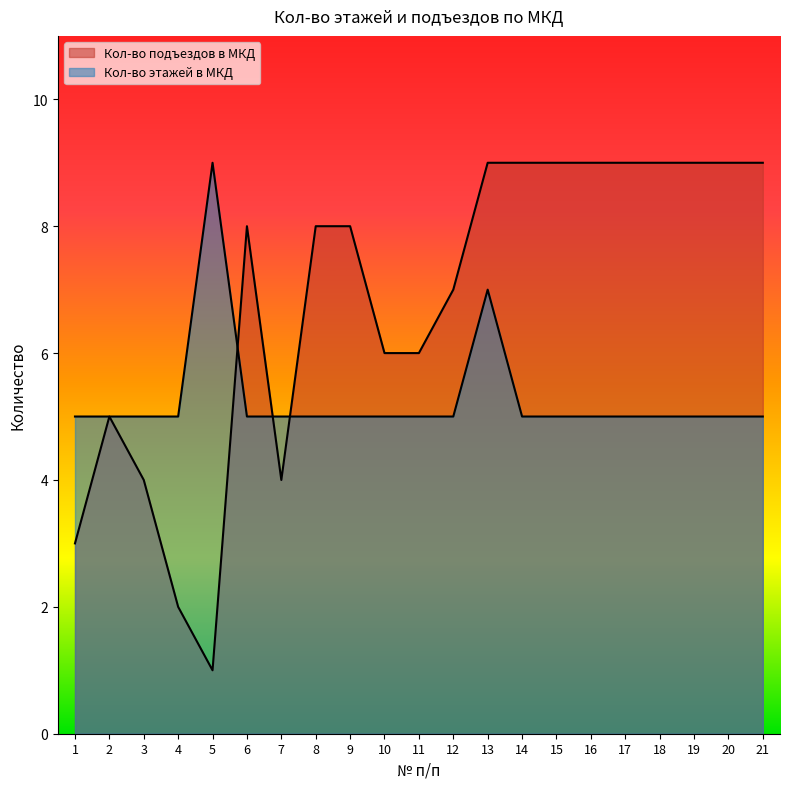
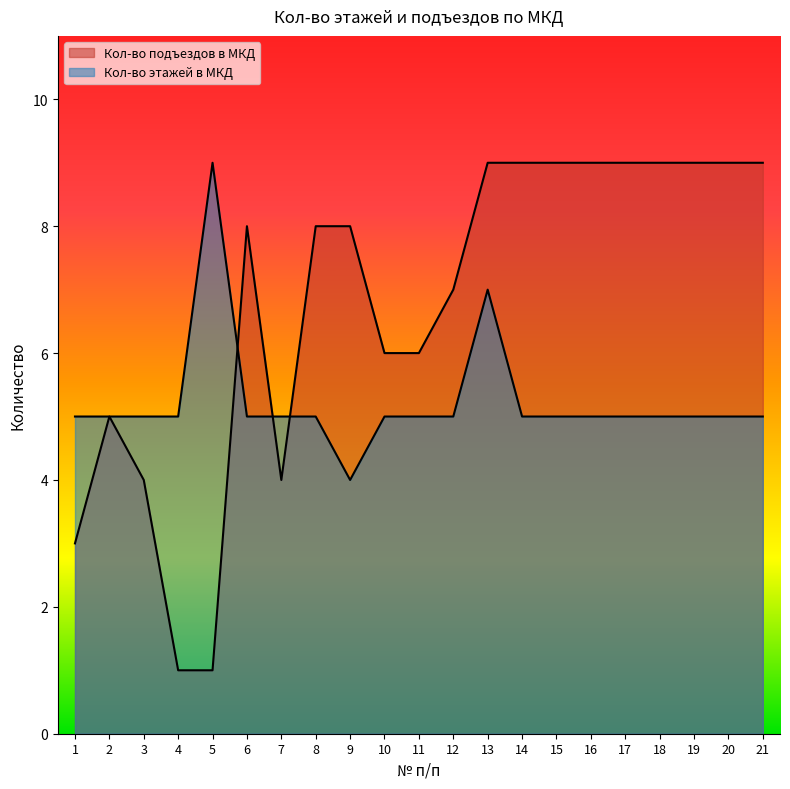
  {
    "Кол-во подъездов в МКД": {
      "1": 3,
      "3": 4,
-     "4": 2,
+     "4": 1,
      "5": 1,
      "6": 8,
      "7": 4,
      "8": 8,
      "9": 8,
      "10": 6,
      "11": 6,
      "12": 7,
      "13": 9,
      "14": 9,
      "15": 9,
      "16": 9,
      "17": 9,
      "18": 9,
      "19": 9,
      "20": 9,
      "21": 9
    },
    "Кол-во этажей в МКД": {
      "1": 5,
      "3": 5,
      "4": 5,
      "5": 9,
      "6": 5,
      "7": 5,
      "8": 5,
-     "9": 5,
+     "9": 4,
      "10": 5,
      "11": 5,
      "12": 5,
      "13": 7,
      "14": 5,
      "15": 5,
      "16": 5,
      "17": 5,
      "18": 5,
      "19": 5,
      "20": 5,
      "21": 5
    }
  }
